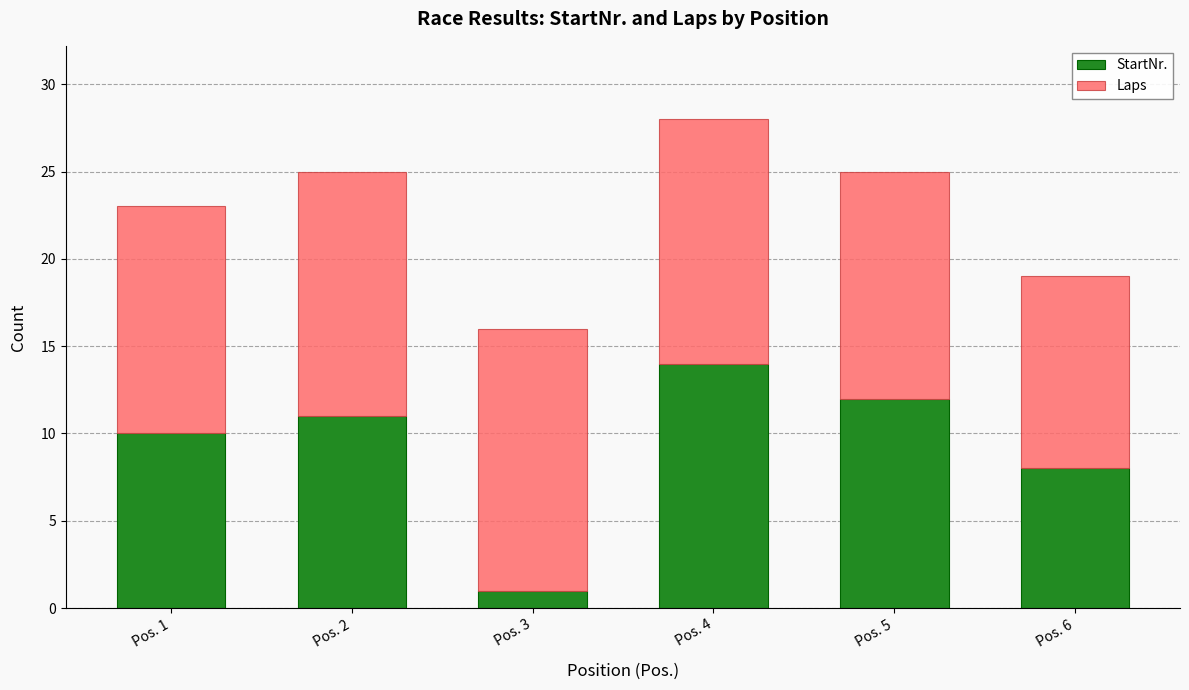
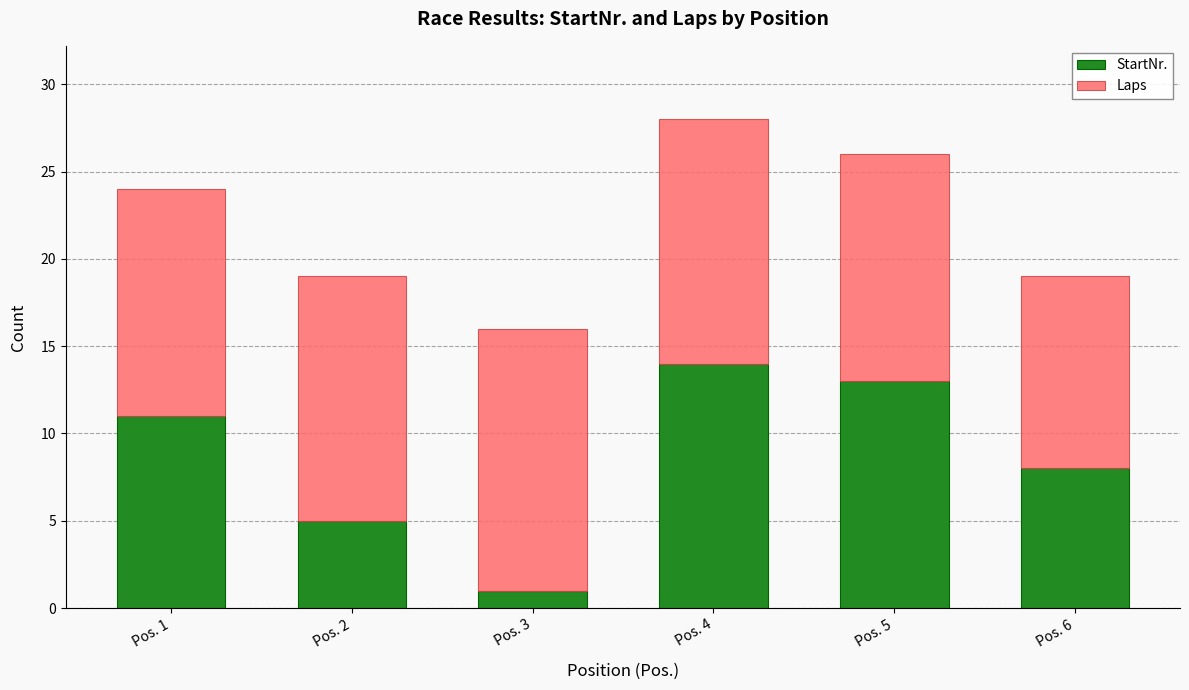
  {
    "StartNr.": {
-     "Pos. 1": 10,
-     "Pos. 2": 11,
+     "Pos. 1": 11,
+     "Pos. 2": 5,
      "Pos. 3": 1,
      "Pos. 4": 14,
-     "Pos. 5": 12,
+     "Pos. 5": 13,
      "Pos. 6": 8
    },
    "Laps": {
      "Pos. 1": 13,
      "Pos. 2": 14,
      "Pos. 3": 15,
      "Pos. 4": 14,
      "Pos. 5": 13,
      "Pos. 6": 11
    }
  }
